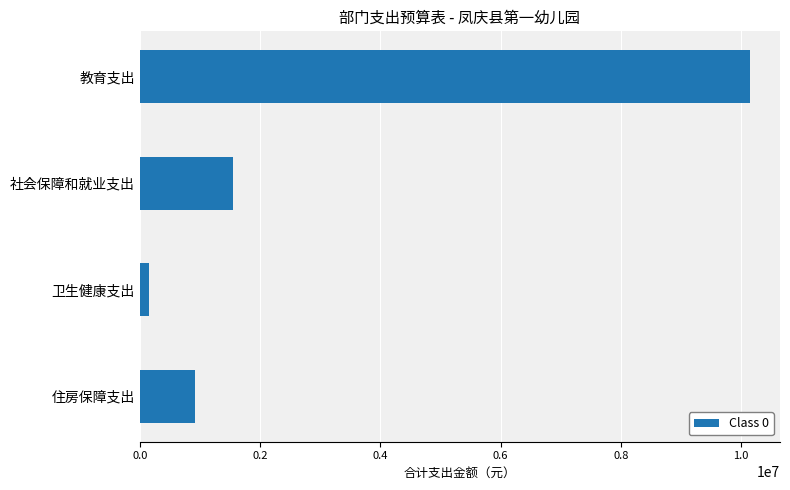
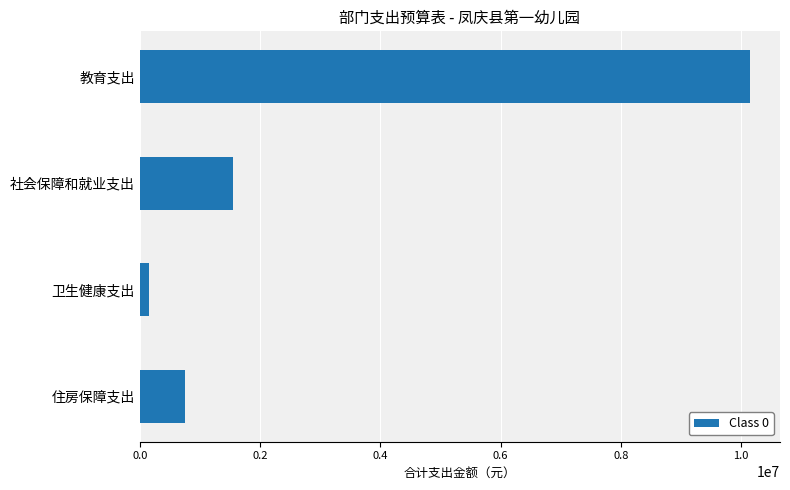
  {
    "教育支出": 10100000,
    "社会保障和就业支出": 1500000,
    "卫生健康支出": 200000,
-   "住房保障支出": 900000
+   "住房保障支出": 700000
  }
